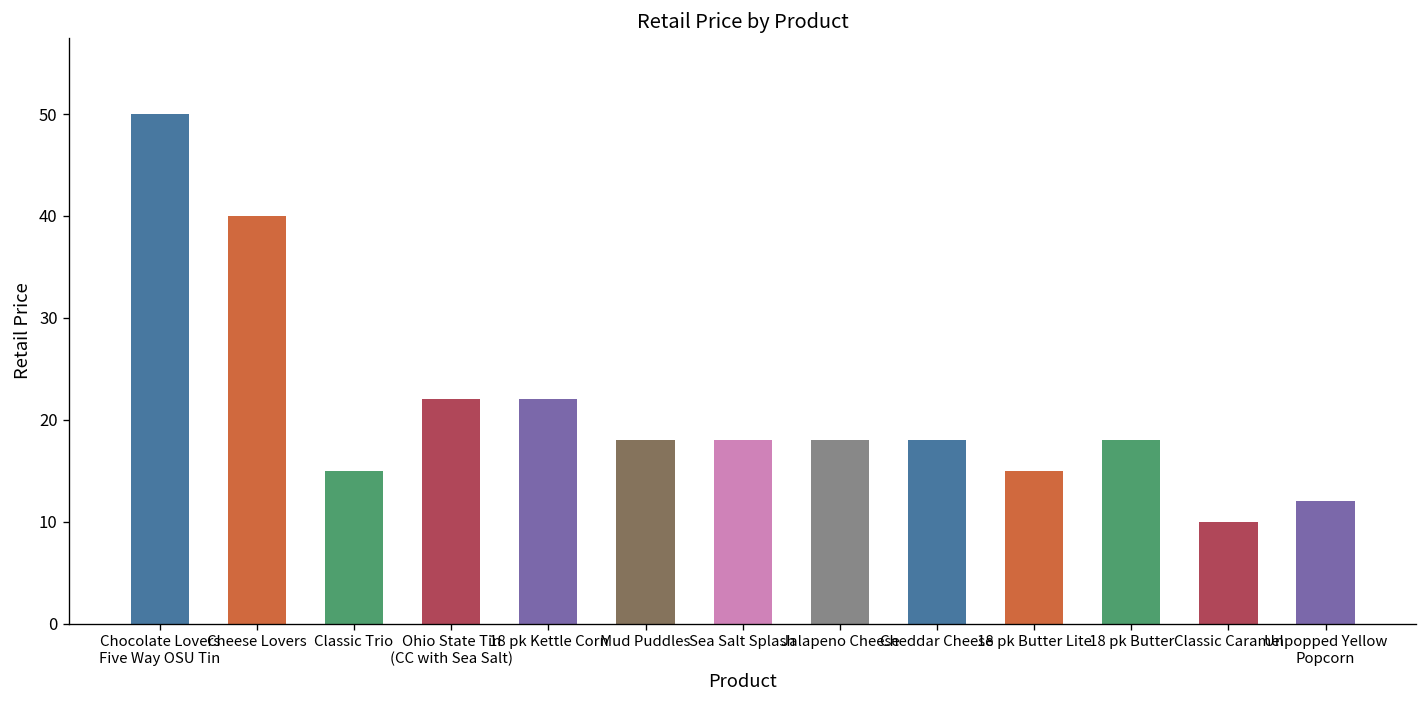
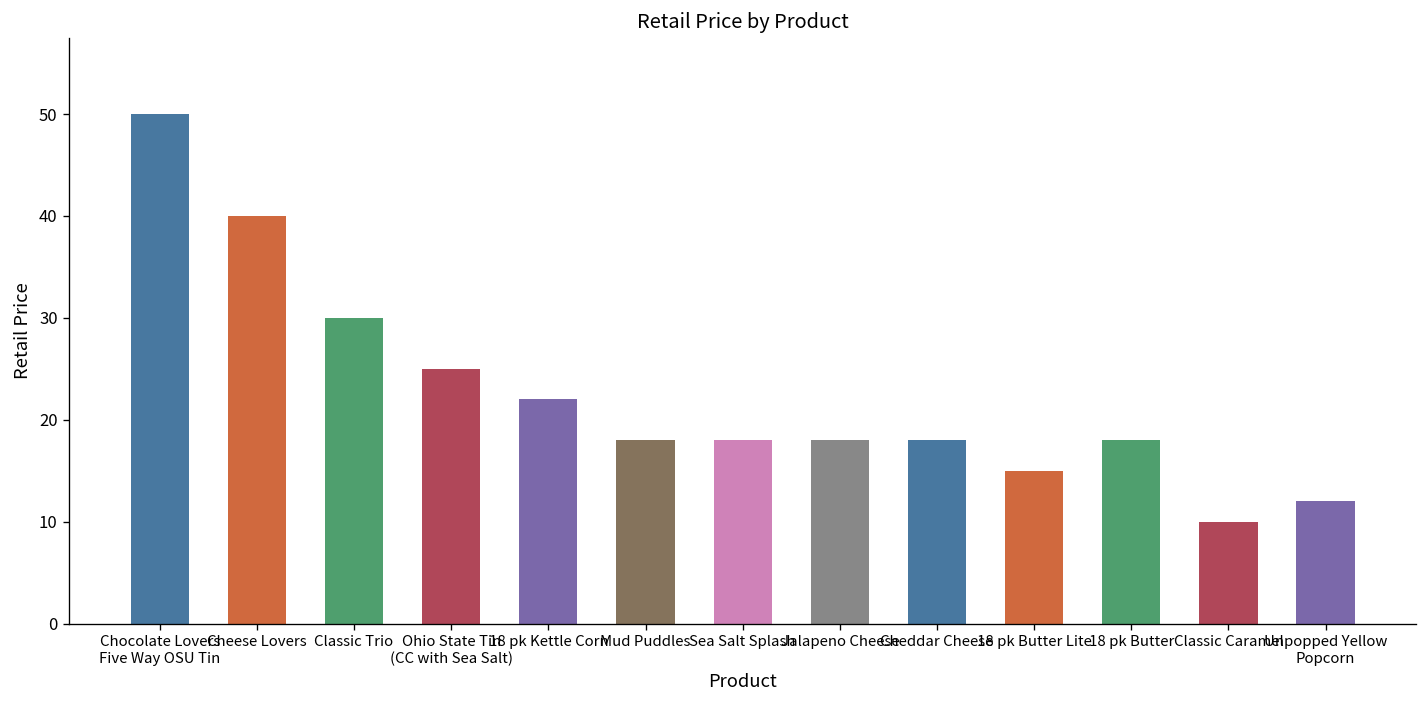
  {
    "Chocolate Lovers Five Way OSU Tin": 50,
    "Cheese Lovers": 40,
-   "Classic Trio": 15,
-   "Ohio State Tin (CC with Sea Salt)": 22,
+   "Classic Trio": 30,
+   "Ohio State Tin (CC with Sea Salt)": 25,
    "Mud Puddles": 18,
    "Sea Salt Splash": 18,
    "18 pk Butter Lite": 15,
    "18 pk Butter": 18,
    "Unpopped Yellow Popcorn": 12
  }
